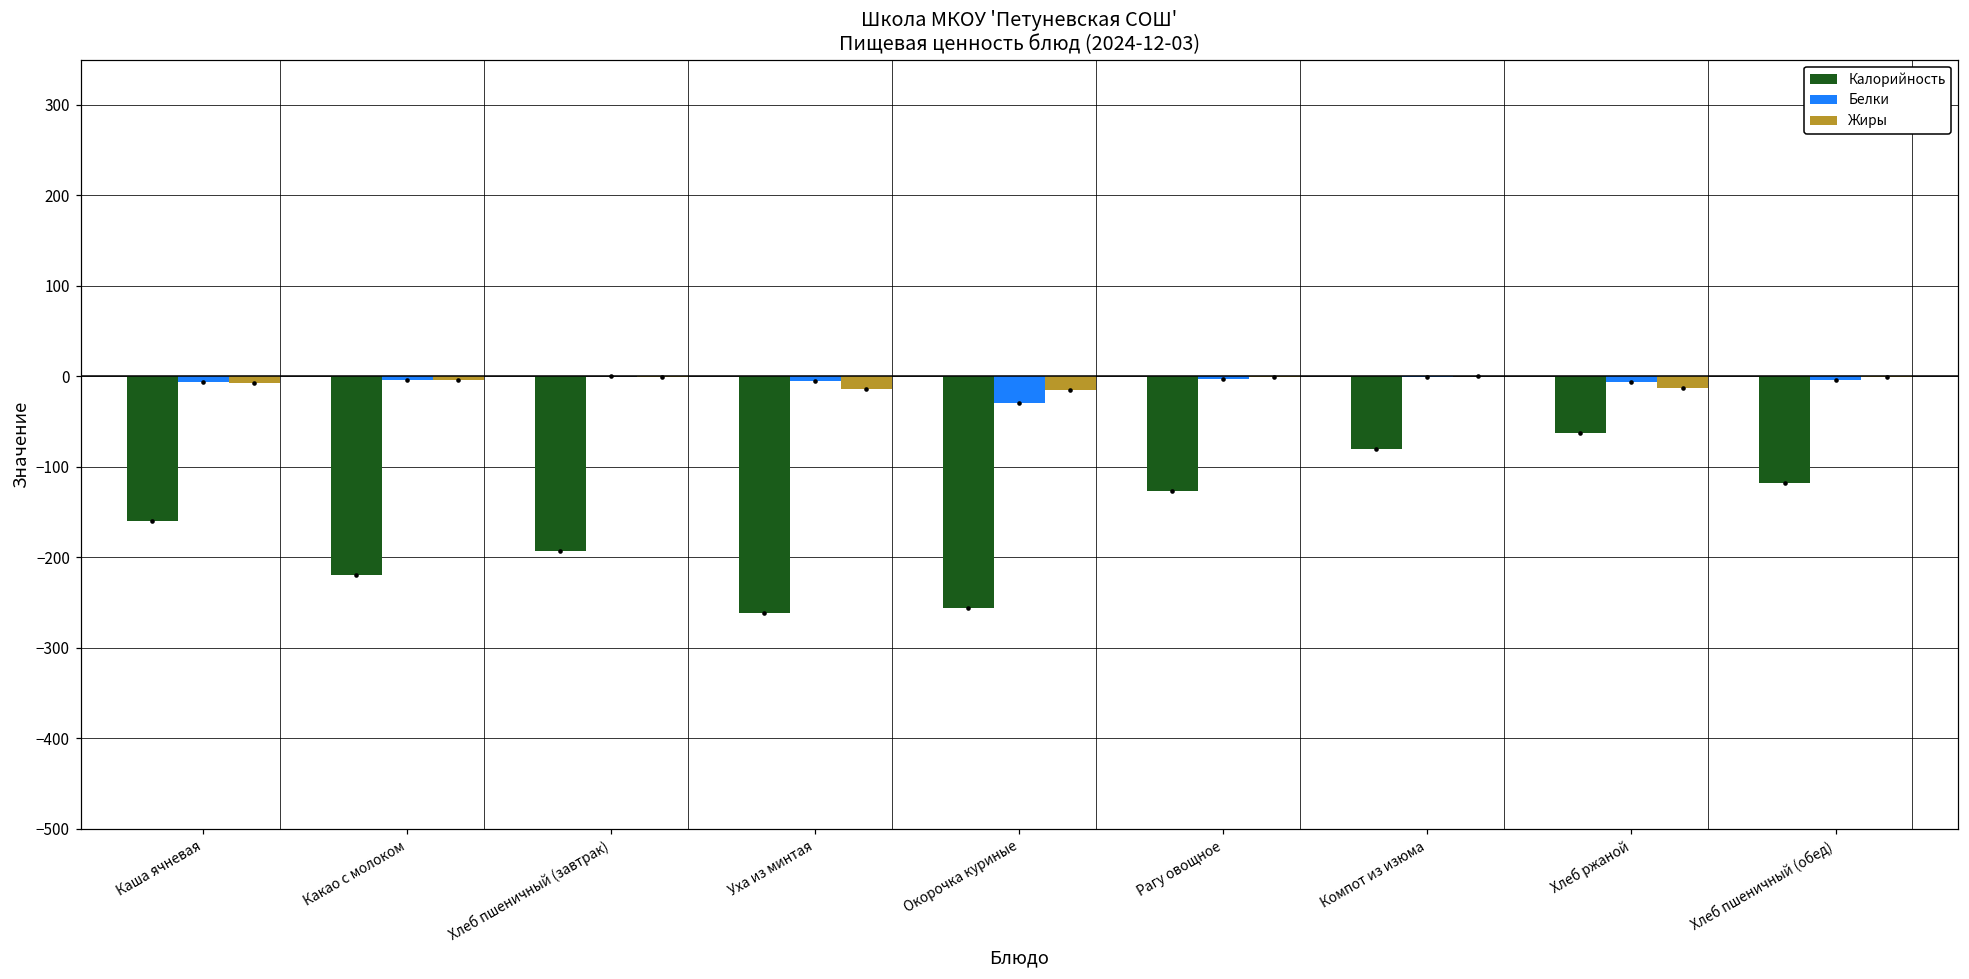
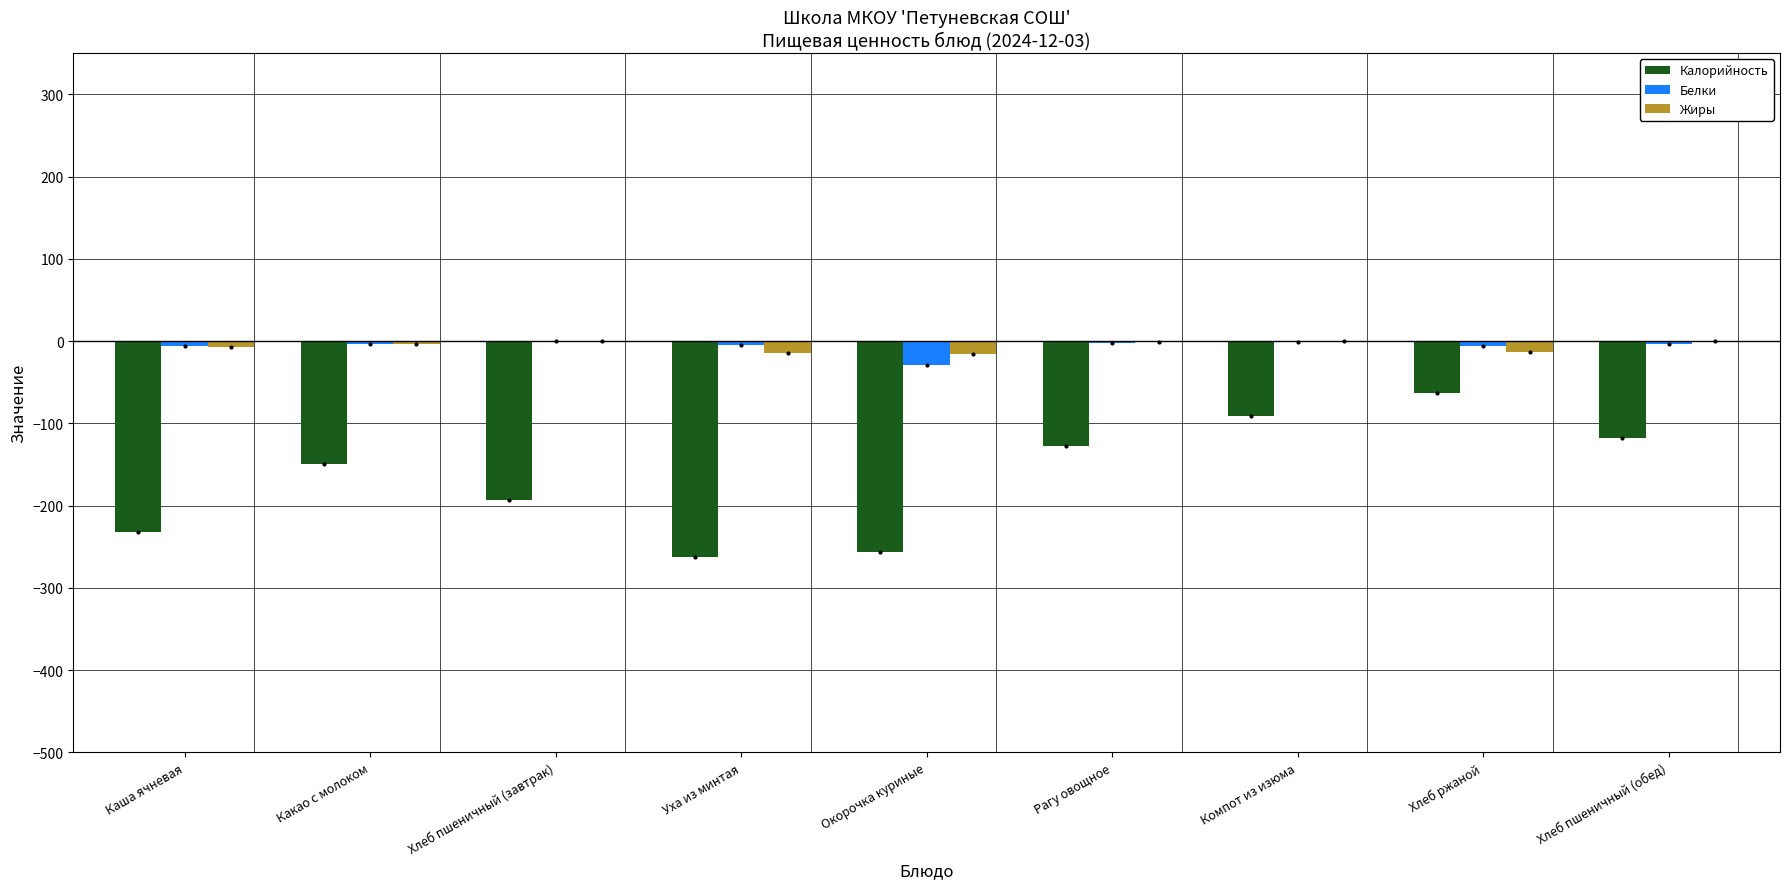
  {
    "Калорийность": {
-     "Каша ячневая": -160,
-     "Какао с молоком": -220,
+     "Каша ячневая": -230,
+     "Какао с молоком": -150,
      "Хлеб пшеничный (завтрак)": -190,
      "Уха из минтая": -260,
      "Окорочка куриные": -260,
      "Рагу овощное": -130,
-     "Компот из изюма": -80,
+     "Компот из изюма": -90,
      "Хлеб ржаной": -60,
      "Хлеб пшеничный (обед)": -120
    },
    "Белки": {
      "Каша ячневая": -10,
      "Какао с молоком": 0,
      "Уха из минтая": 0,
      "Окорочка куриные": -30,
      "Хлеб ржаной": -10,
      "Хлеб пшеничный (обед)": 0
    },
    "Жиры": {
      "Каша ячневая": -10,
      "Какао с молоком": 0,
      "Уха из минтая": -10,
      "Окорочка куриные": -20,
      "Хлеб ржаной": -10
    }
  }
